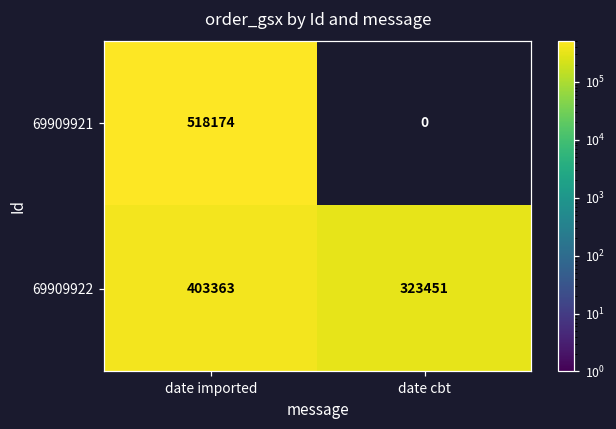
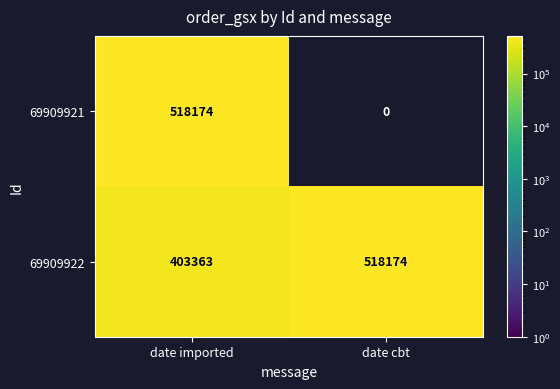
  {
    "69909921": {
      "date imported": 518174,
      "date cbt": 0
    },
    "69909922": {
      "date imported": 403363,
-     "date cbt": 323451
+     "date cbt": 518174
    }
  }
